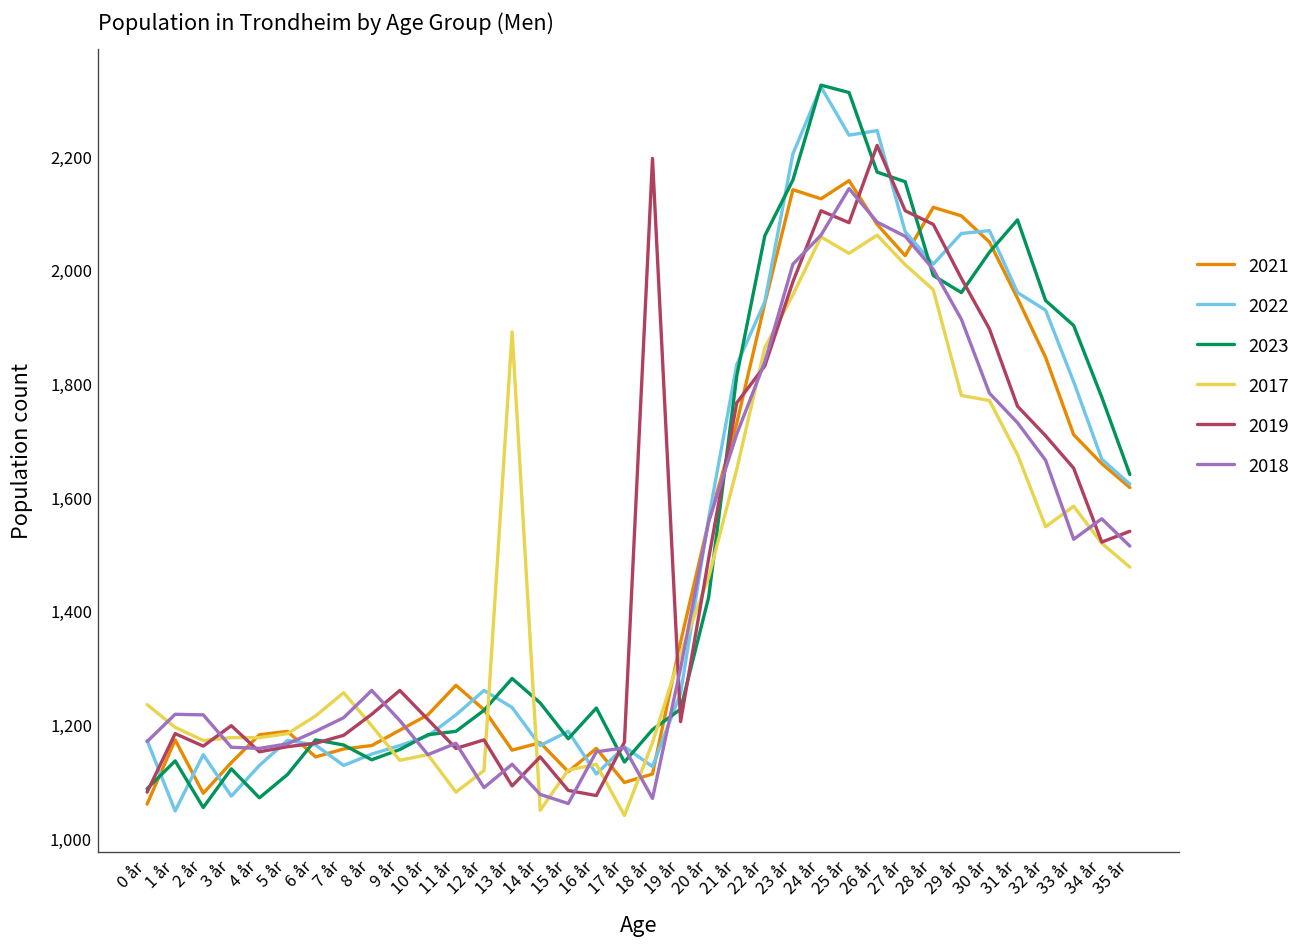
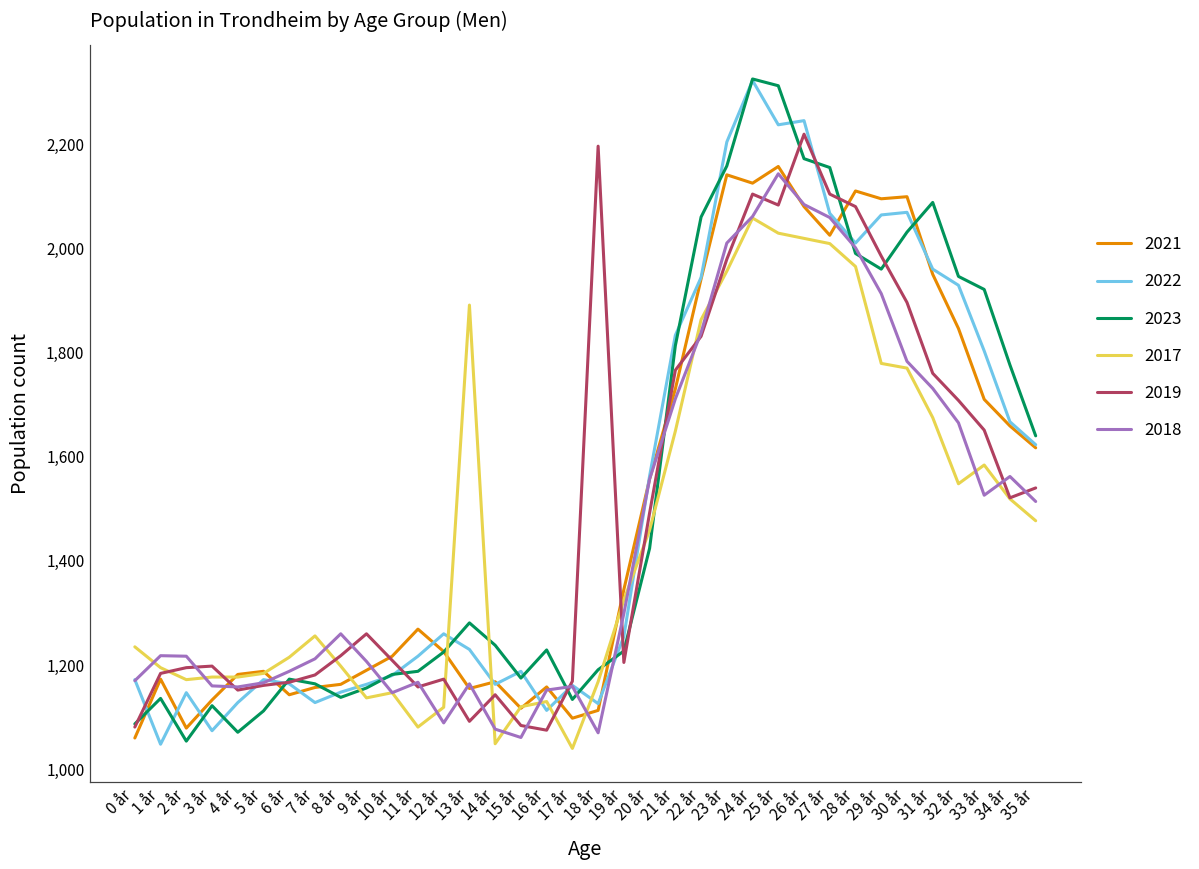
  {
    "2021": {
      "0 år": "1,060",
      "1 år": "1,170",
      "2 år": "1,080",
      "3 år": "1,130",
      "6 år": "1,140",
      "7 år": "1,160",
      "8 år": "1,160",
      "9 år": "1,190",
      "10 år": "1,220",
      "11 år": "1,270",
      "13 år": "1,160",
      "16 år": "1,160",
      "17 år": "1,100",
      "18 år": "1,110",
      "19 år": "1,350",
      "21 år": "1,730",
      "23 år": "2,140",
      "24 år": "2,130",
      "25 år": "2,160",
      "27 år": "2,030",
      "28 år": "2,110",
      "29 år": "2,100",
-     "30 år": "2,050",
+     "30 år": "2,100",
      "31 år": "1,950",
      "32 år": "1,850",
      "33 år": "1,710",
      "34 år": "1,660",
      "35 år": "1,620"
    },
    "2022": {
      "1 år": "1,050",
      "2 år": "1,150",
      "3 år": "1,070",
      "4 år": "1,130",
      "5 år": "1,170",
      "7 år": "1,130",
      "8 år": "1,150",
      "9 år": "1,160",
      "11 år": "1,220",
      "12 år": "1,260",
      "13 år": "1,230",
      "15 år": "1,190",
      "16 år": "1,110",
      "18 år": "1,130",
      "19 år": "1,260",
      "20 år": "1,560",
      "21 år": "1,830",
      "23 år": "2,200",
      "25 år": "2,240",
      "26 år": "2,250",
      "27 år": "2,070",
      "28 år": "2,010",
      "29 år": "2,060",
      "30 år": "2,070",
      "31 år": "1,960",
      "32 år": "1,930",
      "33 år": "1,800",
      "34 år": "1,670",
      "35 år": "1,620"
    },
    "2023": {
      "0 år": "1,090",
      "1 år": "1,140",
      "2 år": "1,050",
      "3 år": "1,120",
      "4 år": "1,070",
      "5 år": "1,110",
      "6 år": "1,170",
      "7 år": "1,160",
      "8 år": "1,140",
      "9 år": "1,160",
      "11 år": "1,190",
      "13 år": "1,280",
      "14 år": "1,240",
      "15 år": "1,180",
      "16 år": "1,230",
      "17 år": "1,130",
      "18 år": "1,190",
      "19 år": "1,230",
      "20 år": "1,420",
      "21 år": "1,810",
      "22 år": "2,060",
      "23 år": "2,160",
      "25 år": "2,310",
      "26 år": "2,170",
      "27 år": "2,160",
      "28 år": "1,990",
      "29 år": "1,960",
      "30 år": "2,030",
      "31 år": "2,090",
      "32 år": "1,950",
-     "33 år": "1,900",
+     "33 år": "1,920",
      "34 år": "1,780",
      "35 år": "1,640"
    },
    "2017": {
      "0 år": "1,240",
      "1 år": "1,200",
      "2 år": "1,170",
      "3 år": "1,180",
      "6 år": "1,220",
      "7 år": "1,260",
      "8 år": "1,200",
      "9 år": "1,140",
      "11 år": "1,080",
      "12 år": "1,120",
      "13 år": "1,890",
      "14 år": "1,050",
      "16 år": "1,130",
      "17 år": "1,040",
      "18 år": "1,170",
      "19 år": "1,330",
      "20 år": "1,460",
      "21 år": "1,650",
      "22 år": "1,860",
      "23 år": "1,960",
      "25 år": "2,030",
-     "26 år": "2,060",
+     "26 år": "2,020",
      "27 år": "2,010",
      "28 år": "1,970",
      "29 år": "1,780",
      "30 år": "1,770",
      "31 år": "1,680",
      "32 år": "1,550",
      "33 år": "1,580",
      "35 år": "1,480"
    },
    "2019": {
      "0 år": "1,080",
      "1 år": "1,180",
-     "2 år": "1,160",
+     "2 år": "1,200",
      "3 år": "1,200",
      "4 år": "1,150",
      "7 år": "1,180",
      "8 år": "1,220",
      "9 år": "1,260",
      "10 år": "1,210",
      "11 år": "1,160",
      "12 år": "1,170",
      "13 år": "1,090",
      "14 år": "1,140",
      "15 år": "1,080",
      "16 år": "1,080",
      "17 år": "1,170",
      "18 år": "2,200",
      "19 år": "1,210",
      "20 år": "1,490",
      "21 år": "1,770",
      "22 år": "1,830",
      "23 år": "1,980",
      "24 år": "2,100",
      "25 år": "2,080",
      "26 år": "2,220",
      "27 år": "2,100",
      "28 år": "2,080",
      "29 år": "1,990",
      "30 år": "1,900",
      "31 år": "1,760",
      "32 år": "1,710",
      "33 år": "1,650",
      "35 år": "1,540"
    },
    "2018": {
      "1 år": "1,220",
      "2 år": "1,220",
      "3 år": "1,160",
      "4 år": "1,160",
      "6 år": "1,190",
      "7 år": "1,210",
      "8 år": "1,260",
      "9 år": "1,210",
      "11 år": "1,170",
      "12 år": "1,090",
-     "13 år": "1,130",
+     "13 år": "1,160",
      "14 år": "1,080",
      "15 år": "1,060",
      "16 år": "1,150",
      "18 år": "1,070",
      "19 år": "1,300",
      "21 år": "1,710",
      "22 år": "1,840",
      "23 år": "2,010",
      "25 år": "2,140",
      "27 år": "2,060",
      "28 år": "2,000",
      "29 år": "1,910",
      "30 år": "1,780",
      "31 år": "1,730",
      "32 år": "1,670",
      "33 år": "1,530",
      "34 år": "1,560",
      "35 år": "1,510"
    }
  }
